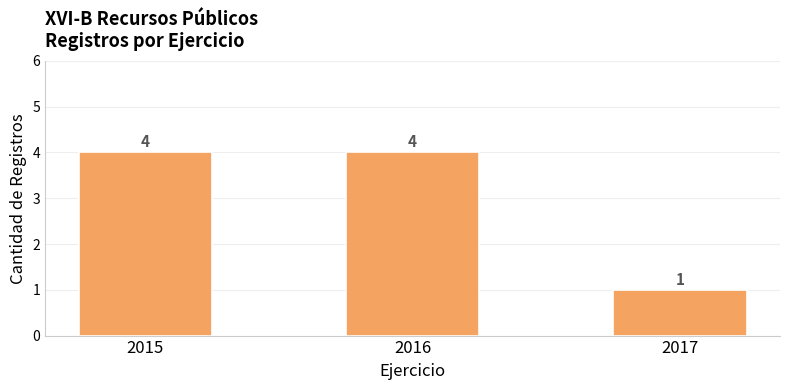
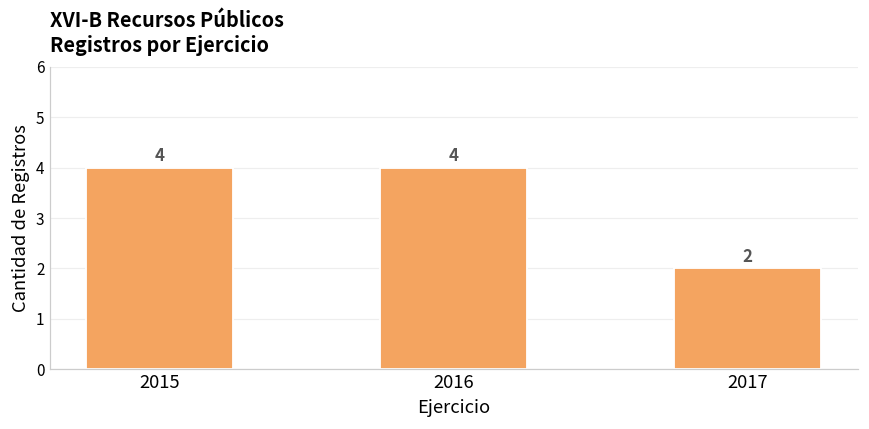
  {
    "2015": 4,
    "2016": 4,
-   "2017": 1
+   "2017": 2
  }
